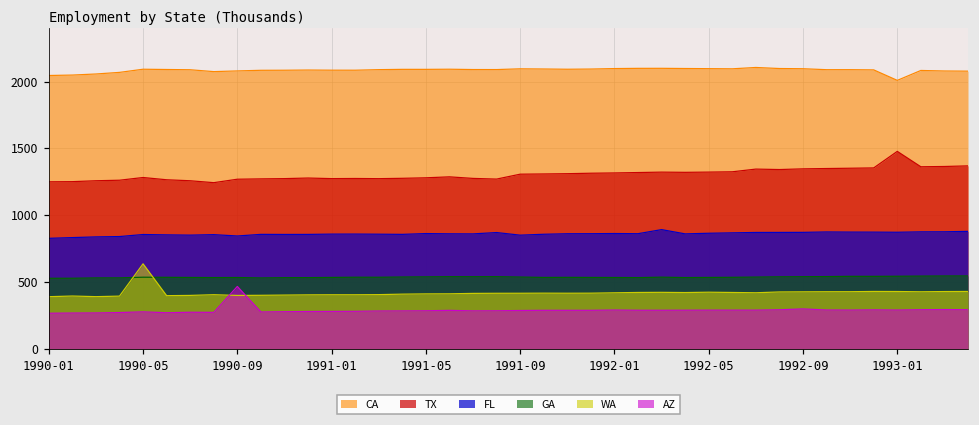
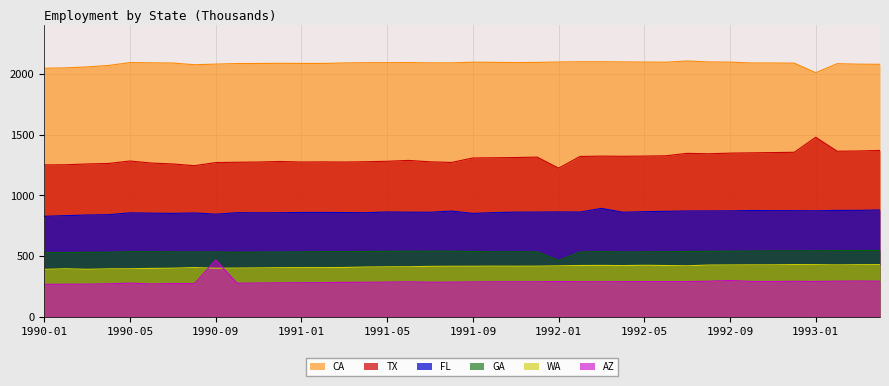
  {
    "CA": {
      "1990-01": 2050,
      "1990-05": 2090,
      "1990-09": 2080,
      "1991-01": 2090,
      "1991-05": 2090,
      "1991-09": 2100,
      "1992-01": 2100,
      "1992-05": 2100,
      "1992-09": 2100,
      "1993-01": 2010
    },
    "TX": {
      "1990-01": 1250,
      "1990-05": 1280,
      "1990-09": 1270,
      "1991-01": 1270,
      "1991-05": 1280,
      "1991-09": 1310,
-     "1992-01": 1320,
+     "1992-01": 1220,
      "1992-05": 1320,
      "1992-09": 1350,
      "1993-01": 1480
    },
    "FL": {
      "1990-01": 830,
      "1990-05": 860,
      "1990-09": 840,
      "1991-01": 860,
      "1991-05": 860,
      "1991-09": 850,
      "1992-01": 860,
      "1992-05": 860,
      "1992-09": 870,
      "1993-01": 870
    },
    "GA": {
      "1990-01": 530,
      "1990-05": 540,
      "1990-09": 530,
      "1991-01": 530,
      "1991-05": 540,
      "1991-09": 540,
-     "1992-01": 530,
+     "1992-01": 460,
      "1992-05": 530,
      "1992-09": 540,
      "1993-01": 540
    },
    "WA": {
      "1990-01": 390,
-     "1990-05": 640,
+     "1990-05": 390,
      "1990-09": 400,
      "1991-01": 400,
      "1991-05": 410,
      "1991-09": 420,
      "1992-01": 420,
      "1992-05": 420,
      "1992-09": 430,
      "1993-01": 430
    },
    "AZ": {
      "1990-01": 270,
      "1990-05": 280,
      "1990-09": 470,
      "1991-01": 280,
      "1991-05": 280,
      "1991-09": 290,
      "1992-01": 290,
      "1992-05": 290,
      "1992-09": 300,
      "1993-01": 290
    }
  }
